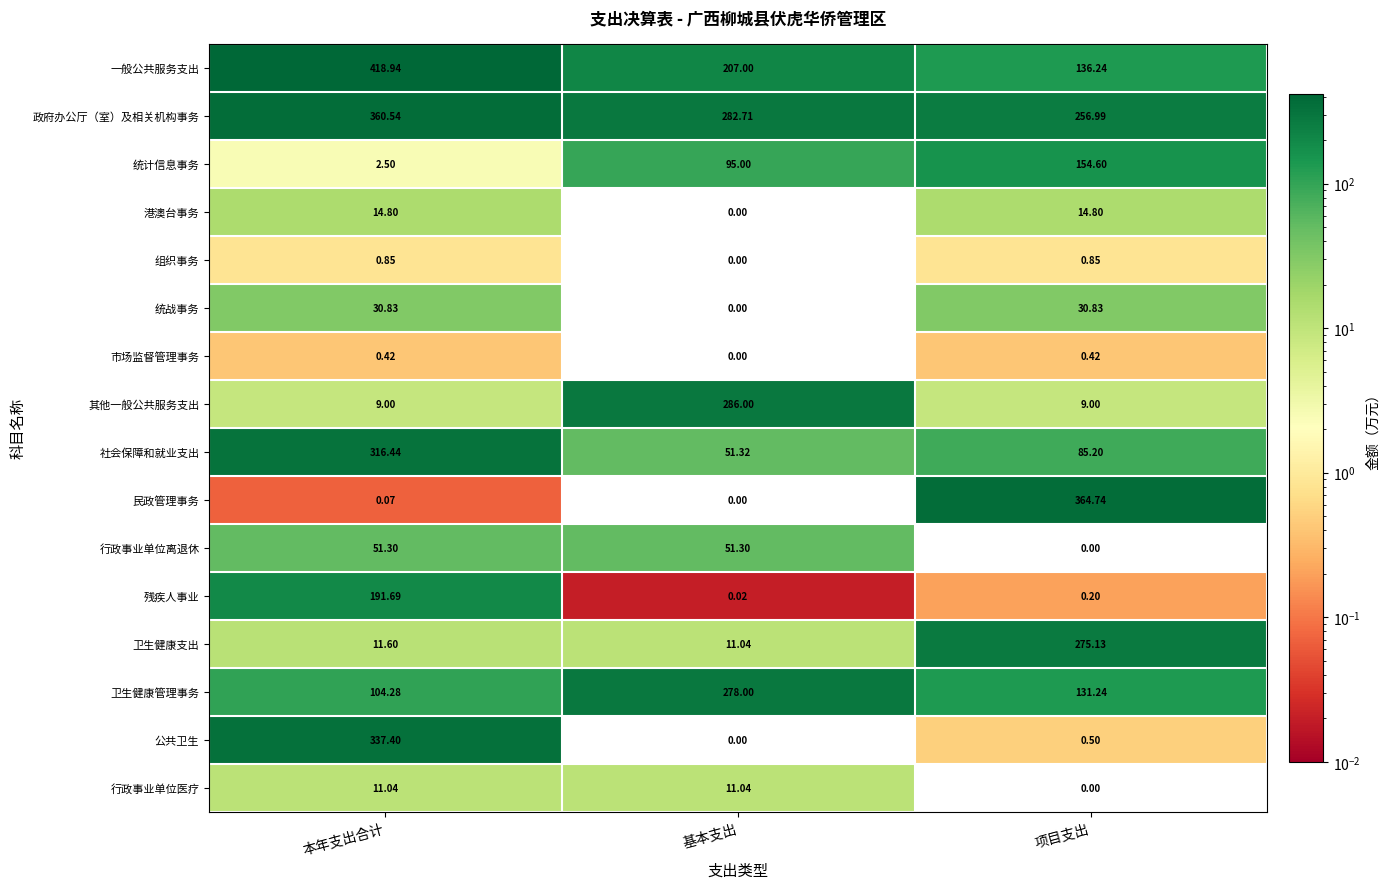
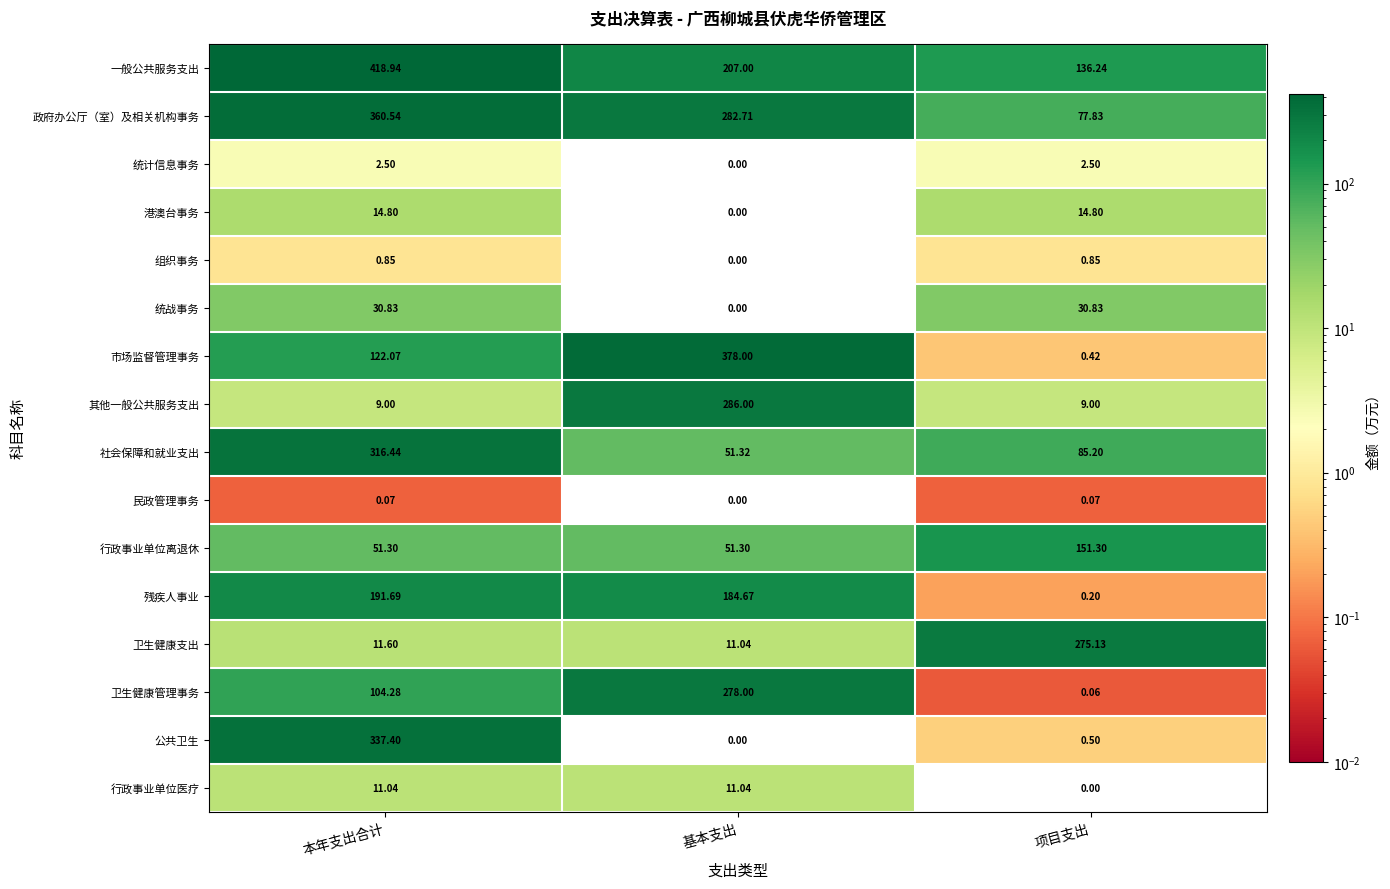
  {
    "一般公共服务支出": {
      "本年支出合计": 418.94,
      "基本支出": 207.00,
      "项目支出": 136.24
    },
    "政府办公厅（室）及相关机构事务": {
      "本年支出合计": 360.54,
      "基本支出": 282.71,
-     "项目支出": 256.99
+     "项目支出": 77.83
    },
    "统计信息事务": {
      "本年支出合计": 2.50,
-     "基本支出": 95.00,
-     "项目支出": 154.60
+     "基本支出": 0.00,
+     "项目支出": 2.50
    },
    "港澳台事务": {
      "本年支出合计": 14.80,
      "基本支出": 0.00,
      "项目支出": 14.80
    },
    "组织事务": {
      "本年支出合计": 0.85,
      "基本支出": 0.00,
      "项目支出": 0.85
    },
    "统战事务": {
      "本年支出合计": 30.83,
      "基本支出": 0.00,
      "项目支出": 30.83
    },
    "市场监督管理事务": {
-     "本年支出合计": 0.42,
-     "基本支出": 0.00,
+     "本年支出合计": 122.07,
+     "基本支出": 378.00,
      "项目支出": 0.42
    },
    "其他一般公共服务支出": {
      "本年支出合计": 9.00,
      "基本支出": 286.00,
      "项目支出": 9.00
    },
    "社会保障和就业支出": {
      "本年支出合计": 316.44,
      "基本支出": 51.32,
      "项目支出": 85.20
    },
    "民政管理事务": {
      "本年支出合计": 0.07,
      "基本支出": 0.00,
-     "项目支出": 364.74
+     "项目支出": 0.07
    },
    "行政事业单位离退休": {
      "本年支出合计": 51.30,
      "基本支出": 51.30,
-     "项目支出": 0.00
+     "项目支出": 151.30
    },
    "残疾人事业": {
      "本年支出合计": 191.69,
-     "基本支出": 0.02,
+     "基本支出": 184.67,
      "项目支出": 0.20
    },
    "卫生健康支出": {
      "本年支出合计": 11.60,
      "基本支出": 11.04,
      "项目支出": 275.13
    },
    "卫生健康管理事务": {
      "本年支出合计": 104.28,
      "基本支出": 278.00,
-     "项目支出": 131.24
+     "项目支出": 0.06
    },
    "公共卫生": {
      "本年支出合计": 337.40,
      "基本支出": 0.00,
      "项目支出": 0.50
    },
    "行政事业单位医疗": {
      "本年支出合计": 11.04,
      "基本支出": 11.04,
      "项目支出": 0.00
    }
  }
